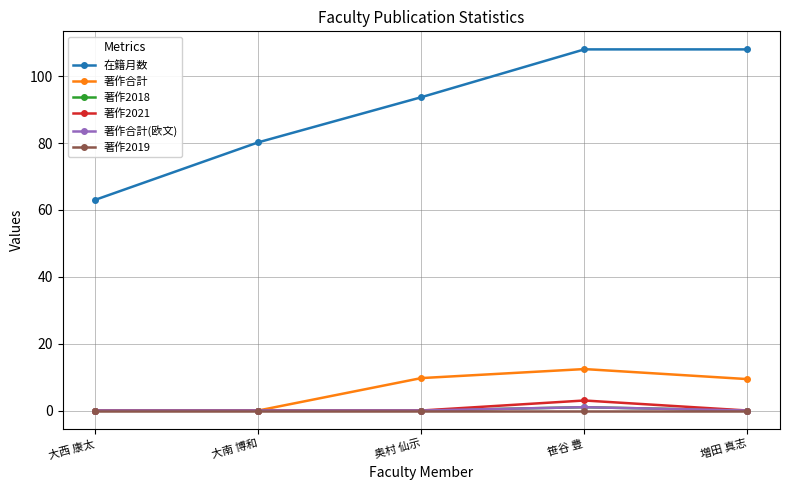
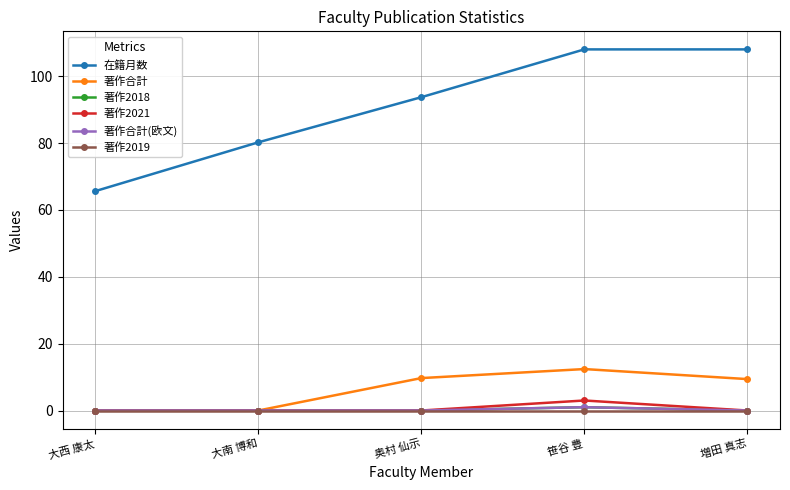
  {
    "在籍月数": {
-     "大西 康太": 63,
+     "大西 康太": 66,
      "大南 博和": 80,
      "奥村 仙示": 94,
      "笹谷 豊": 108,
      "増田 真志": 108
    },
    "著作合計": {
      "奥村 仙示": 10,
      "笹谷 豊": 12,
      "増田 真志": 9
    },
    "著作合計(欧文)": {
      "笹谷 豊": 1
    },
    "著作2021": {
      "笹谷 豊": 3
    },
    "著作2019": {
      "笹谷 豊": 0
    }
  }
